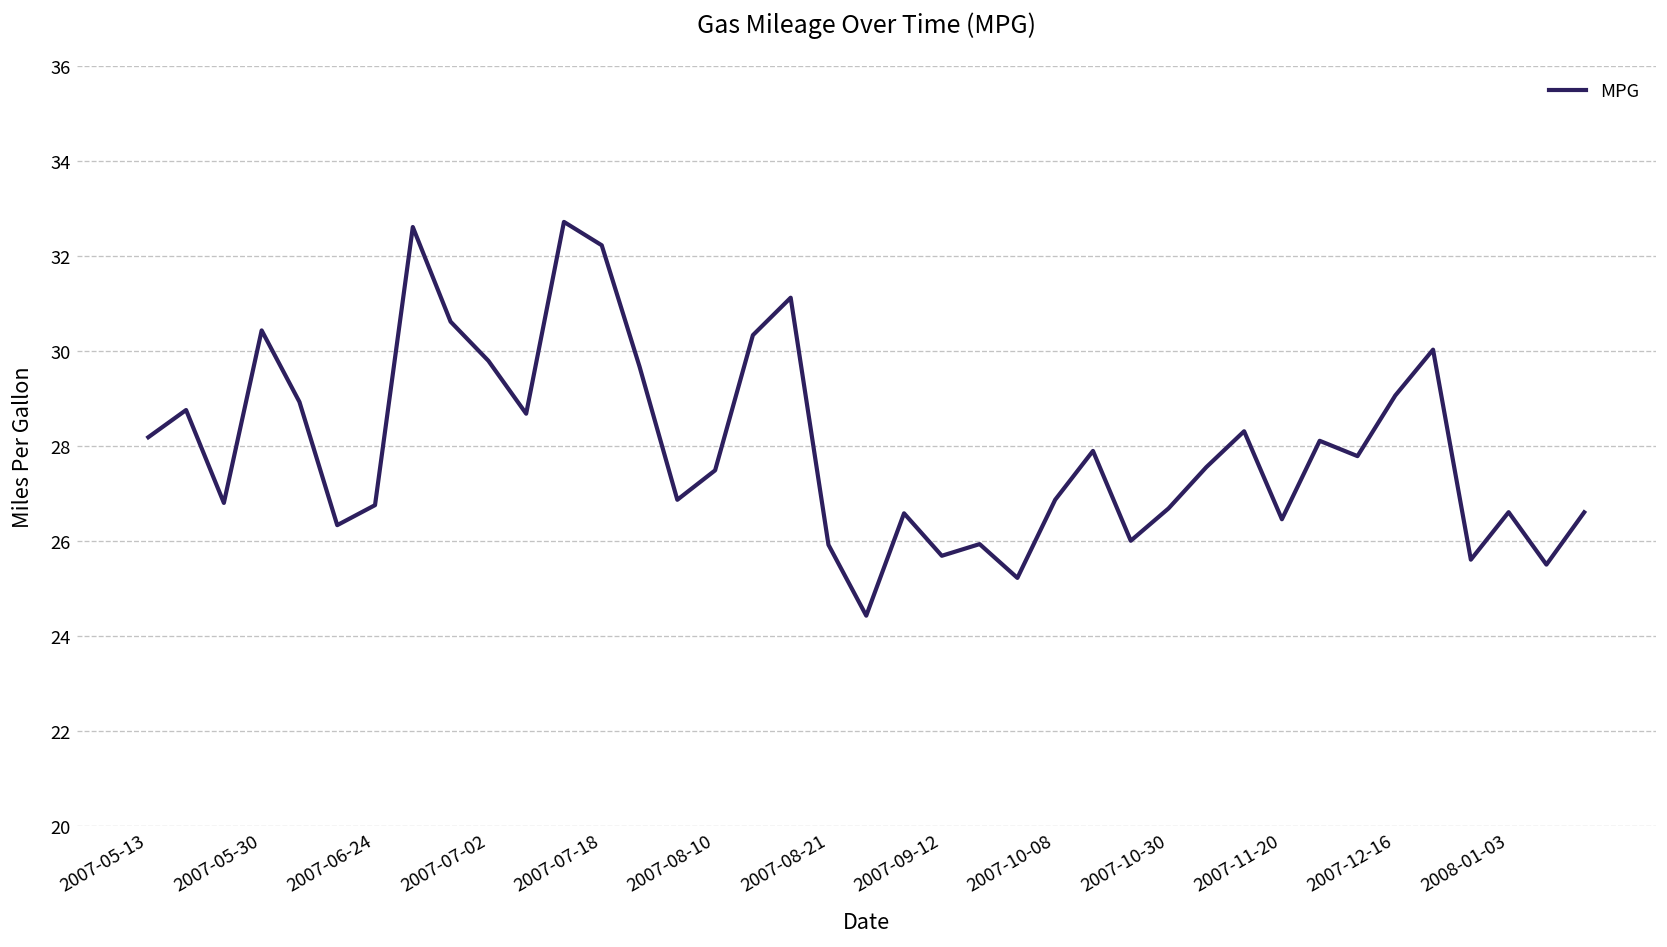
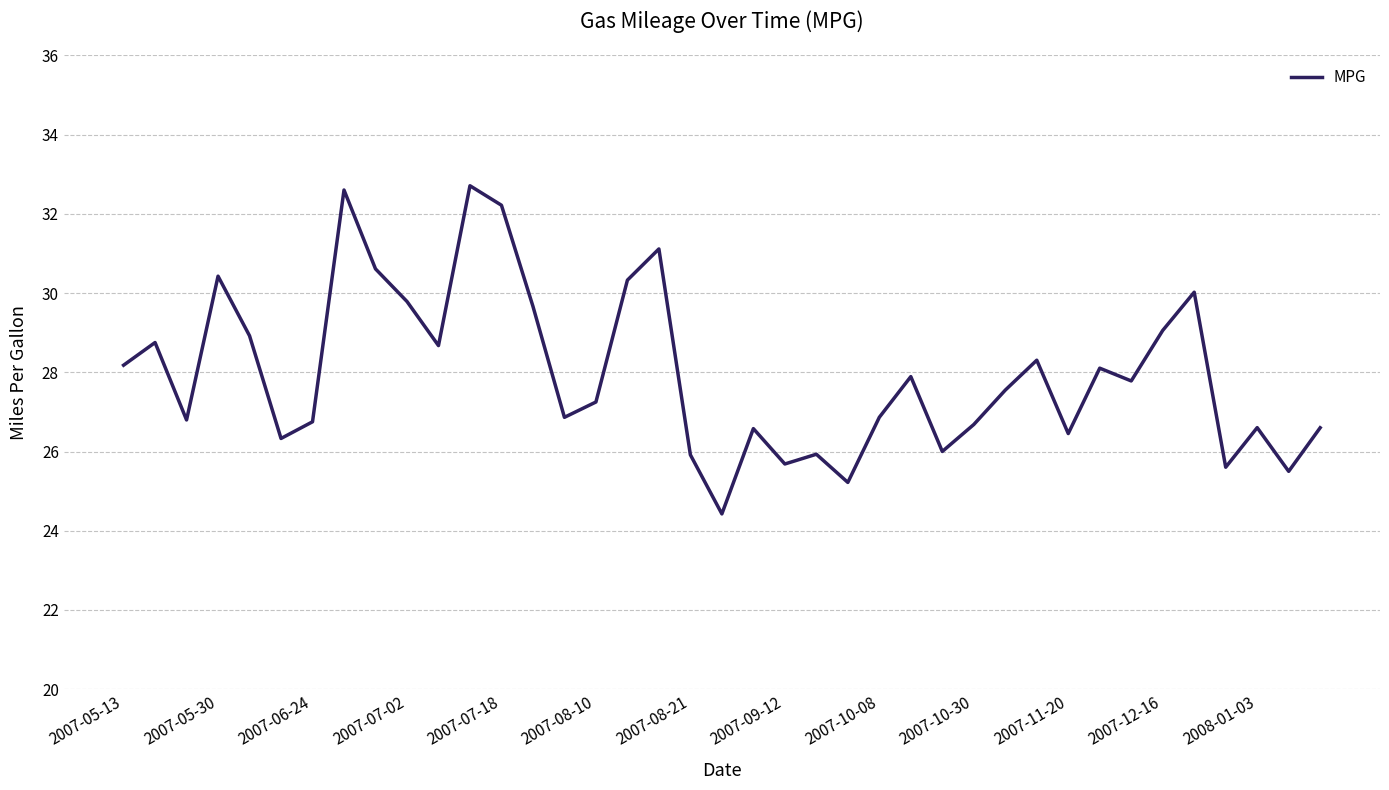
  {
    "2007-05-13": 28.2,
    "2007-05-30": 30.4,
    "2007-06-24": 26.8,
    "2007-07-02": 29.8,
    "2007-07-18": 32.2,
-   "2007-08-10": 27.5,
+   "2007-08-10": 27.2,
    "2007-08-21": 25.9,
    "2007-09-12": 25.7,
    "2007-10-08": 26.9,
    "2007-10-30": 26.7,
    "2007-11-20": 26.5,
    "2007-12-16": 29.1,
    "2008-01-03": 26.6
  }
